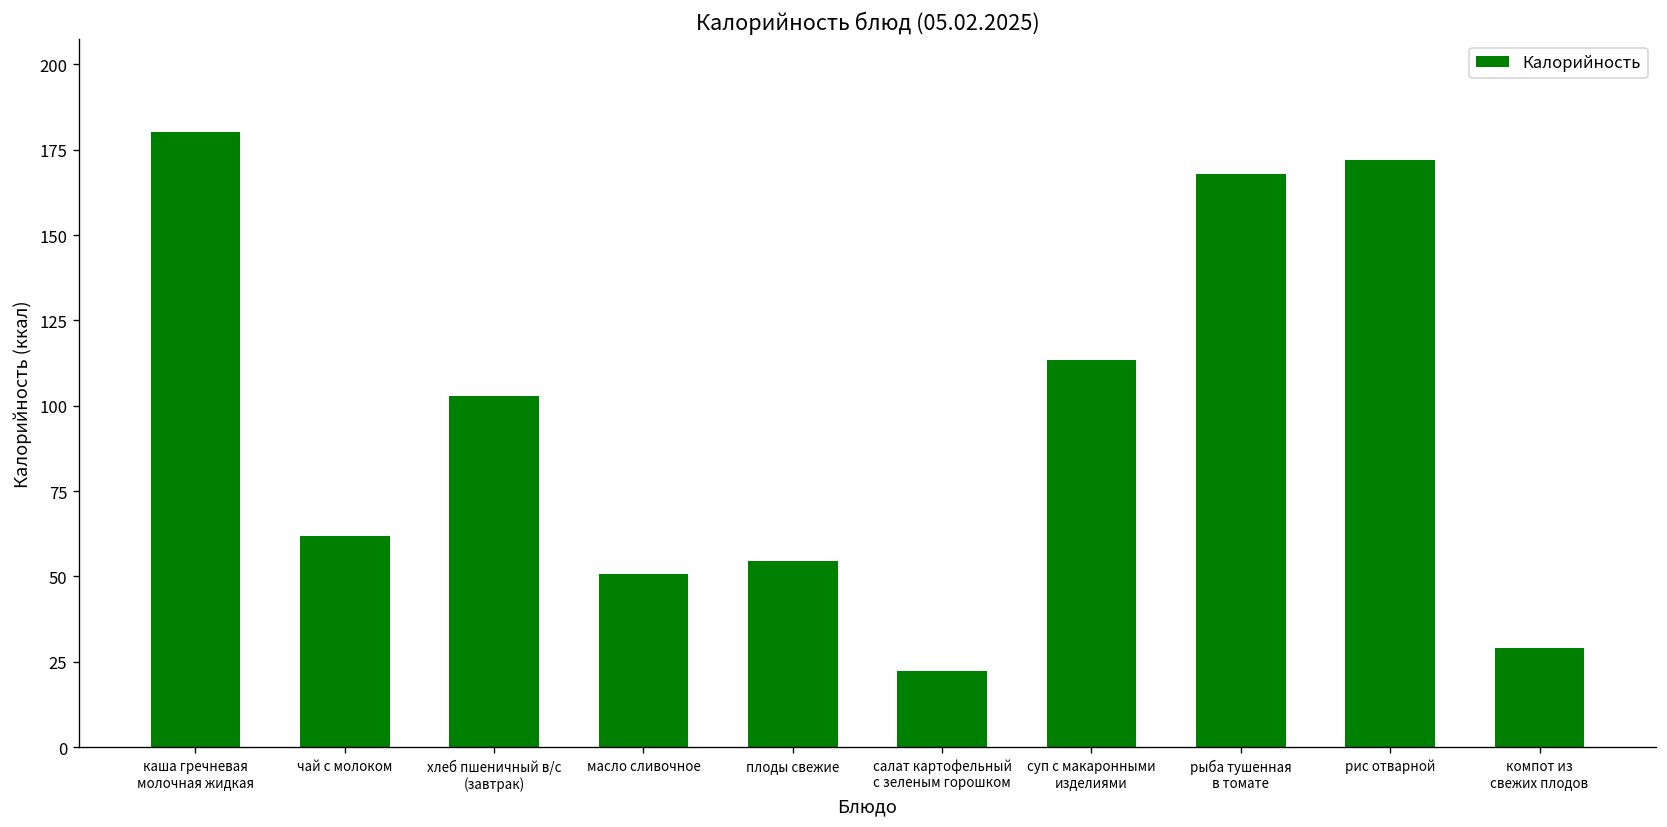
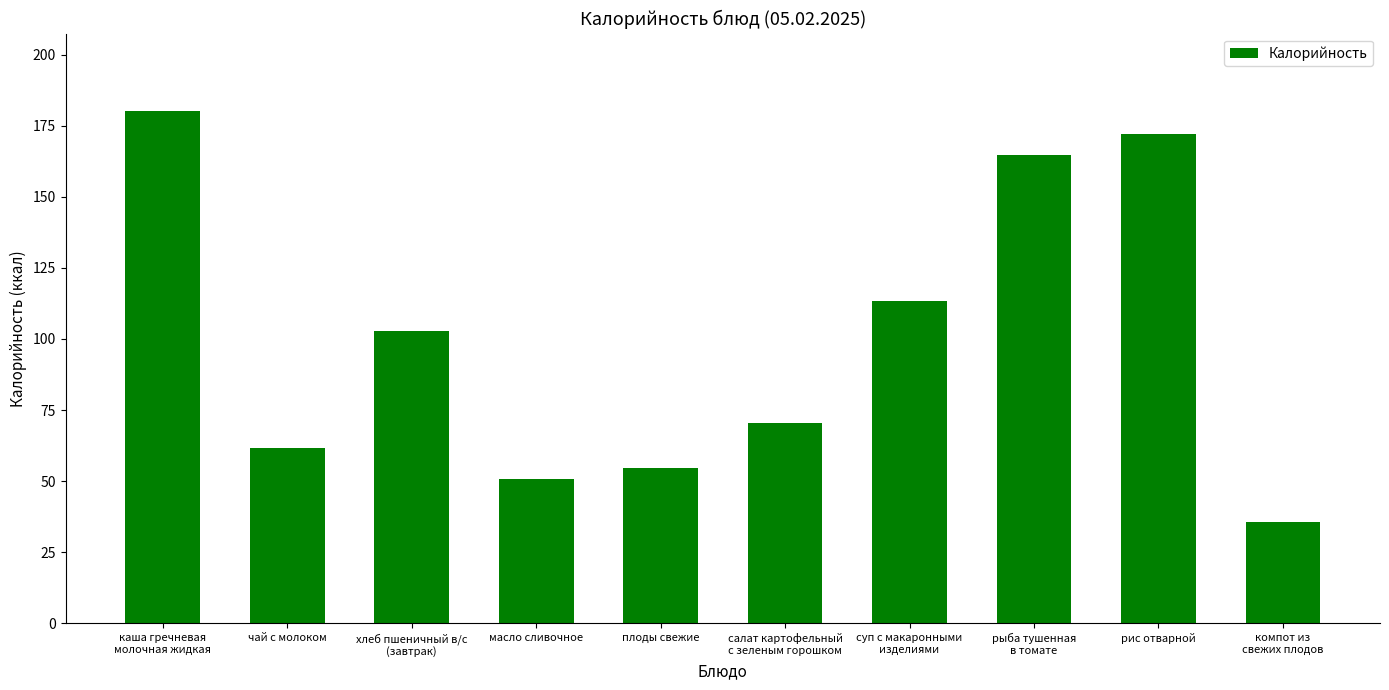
  {
    "каша гречневая молочная жидкая": 180,
    "чай с молоком": 62,
    "хлеб пшеничный в/с (завтрак)": 103,
    "масло сливочное": 51,
    "плоды свежие": 55,
-   "салат картофельный с зеленым горошком": 22,
+   "салат картофельный с зеленым горошком": 70,
    "суп с макаронными изделиями": 113,
-   "рыба тушенная в томате": 168,
+   "рыба тушенная в томате": 165,
    "рис отварной": 172,
-   "компот из свежих плодов": 29
+   "компот из свежих плодов": 36
  }
